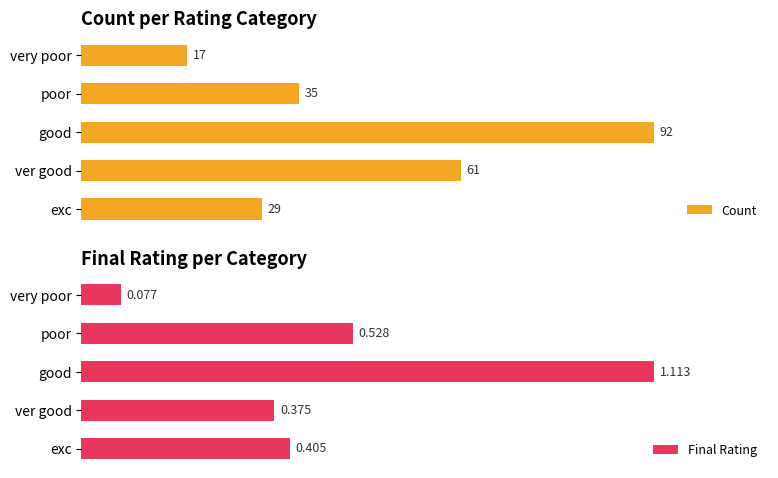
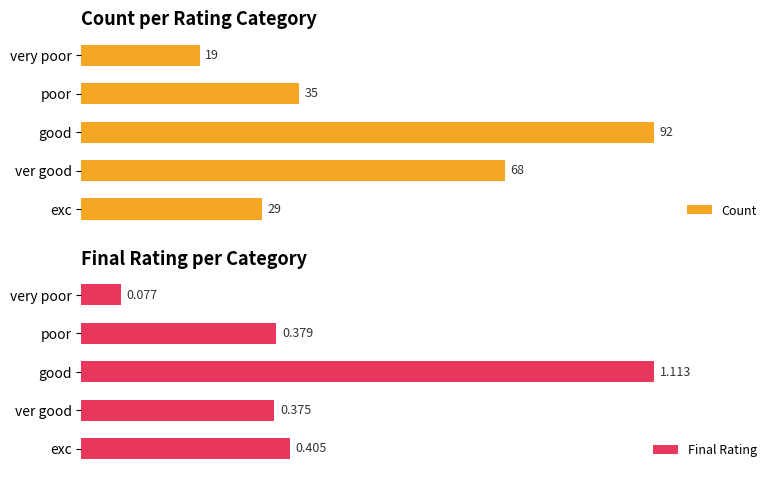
  {
    "Count per Rating Category": {
-     "very poor": 17,
+     "very poor": 19,
      "poor": 35,
      "good": 92,
-     "ver good": 61,
+     "ver good": 68,
      "exc": 29
    },
    "Final Rating per Category": {
      "very poor": 0.077,
-     "poor": 0.528,
+     "poor": 0.379,
      "good": 1.113,
      "ver good": 0.375,
      "exc": 0.405
    }
  }
